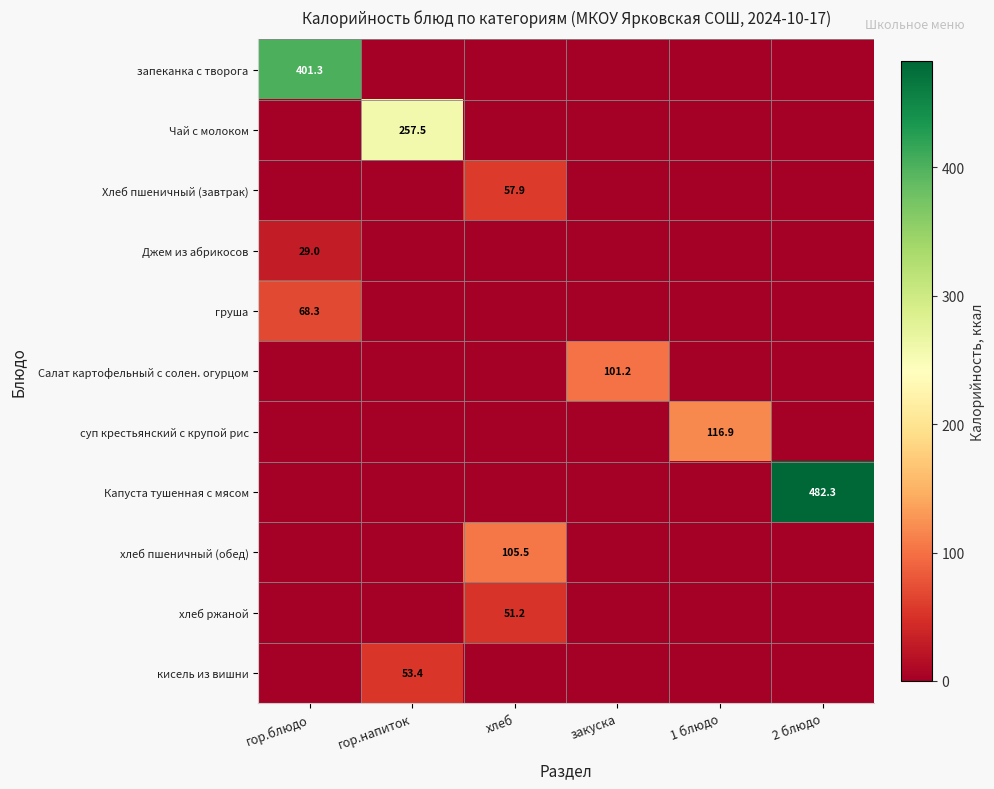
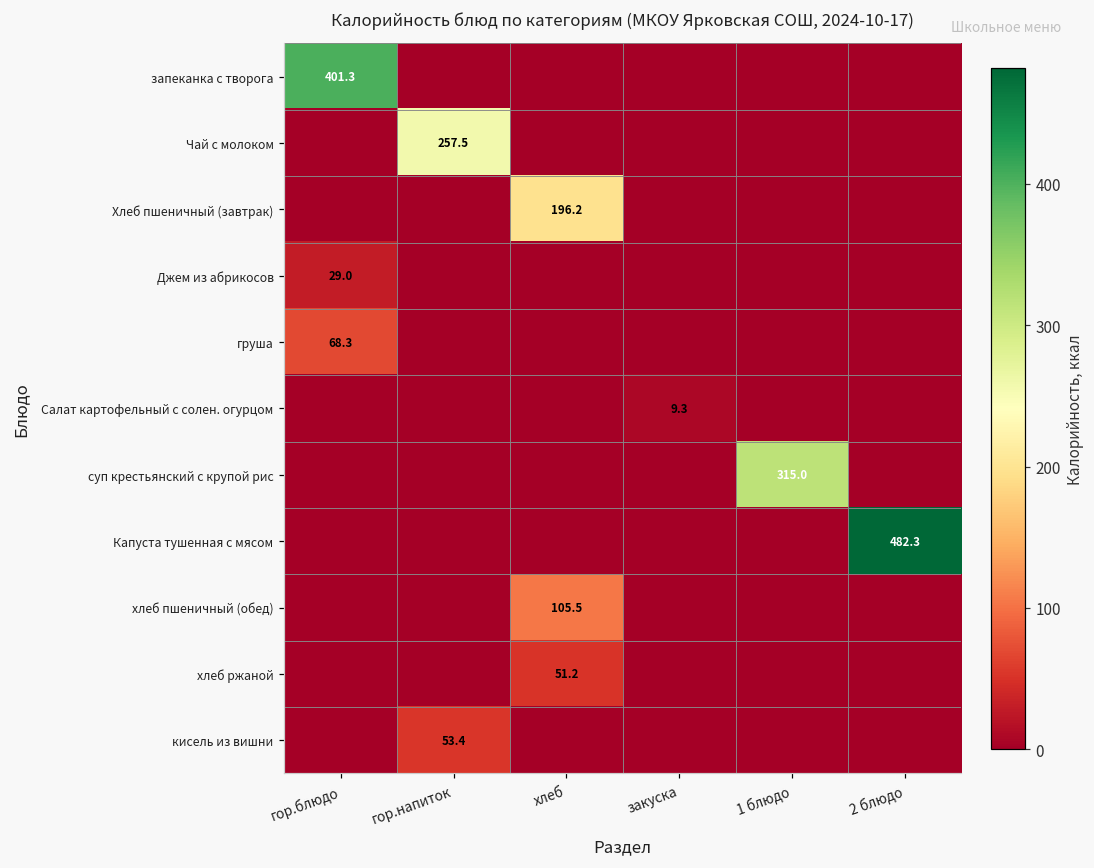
  {
    "запеканка с творога": {
      "гор.блюдо": 401.3
    },
    "Чай с молоком": {
      "гор.напиток": 257.5
    },
    "Хлеб пшеничный (завтрак)": {
-     "хлеб": 57.9
+     "хлеб": 196.2
    },
    "Джем из абрикосов": {
      "гор.блюдо": 29.0
    },
    "груша": {
      "гор.блюдо": 68.3
    },
    "Салат картофельный с солен. огурцом": {
-     "закуска": 101.2
+     "закуска": 9.3
    },
    "суп крестьянский с крупой рис": {
-     "1 блюдо": 116.9
+     "1 блюдо": 315.0
    },
    "Капуста тушенная с мясом": {
      "2 блюдо": 482.3
    },
    "хлеб пшеничный (обед)": {
      "хлеб": 105.5
    },
    "хлеб ржаной": {
      "хлеб": 51.2
    },
    "кисель из вишни": {
      "гор.напиток": 53.4
    }
  }
